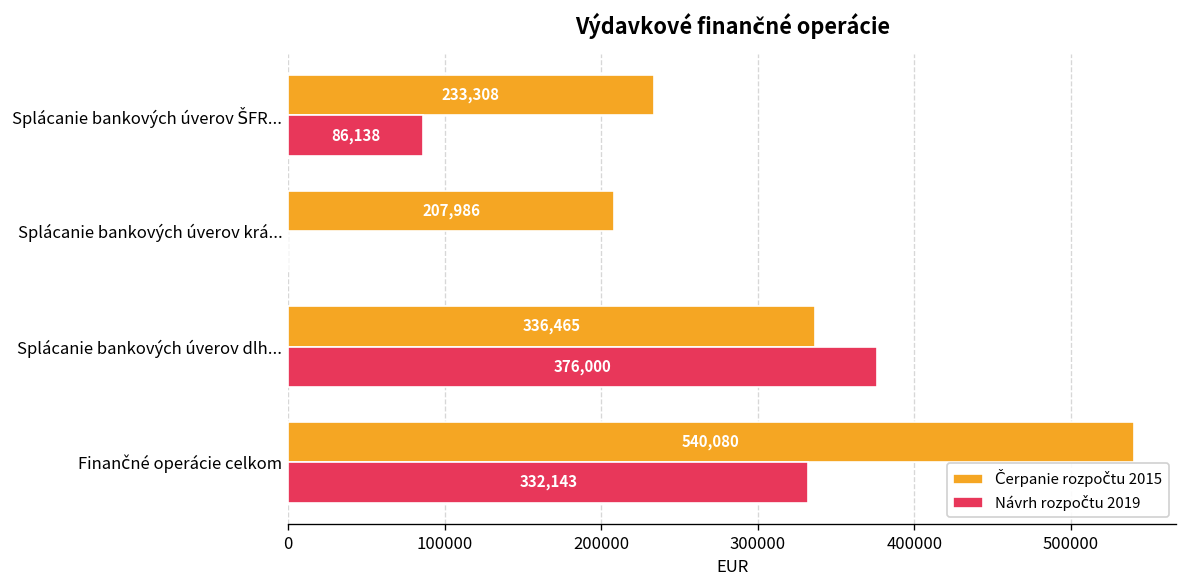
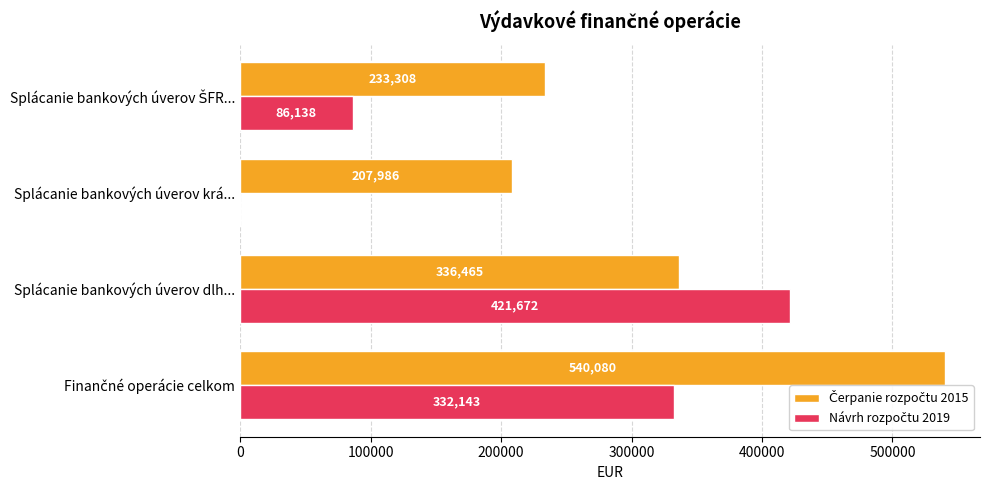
  {
    "Čerpanie rozpočtu 2015": {
      "Splácanie bankových úverov ŠFR...": "233,308",
      "Splácanie bankových úverov krá...": "207,986",
      "Splácanie bankových úverov dlh...": "336,465",
      "Finančné operácie celkom": "540,080"
    },
    "Návrh rozpočtu 2019": {
      "Splácanie bankových úverov ŠFR...": "86,138",
-     "Splácanie bankových úverov dlh...": "376,000",
+     "Splácanie bankových úverov dlh...": "421,672",
      "Finančné operácie celkom": "332,143"
    }
  }
